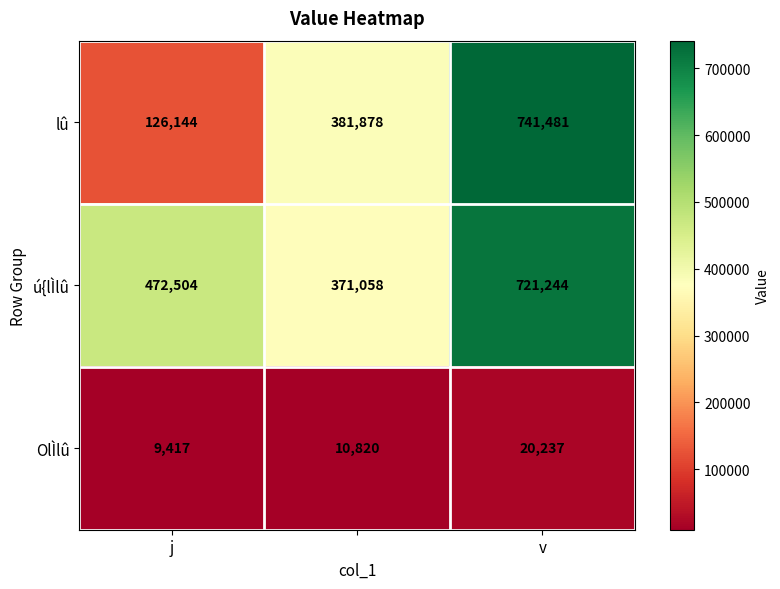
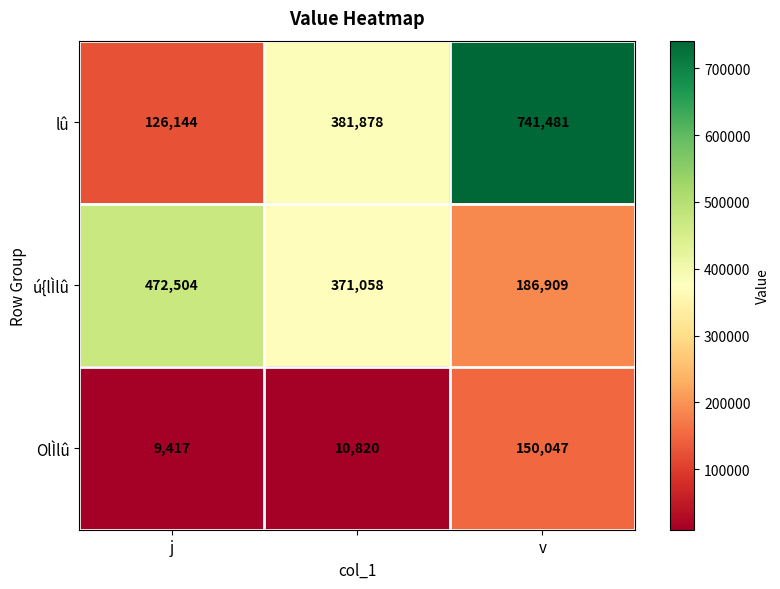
  {
    "lû": {
      "j": "126,144",
      "v": "741,481"
    },
    "ú{lÌlû": {
      "j": "472,504",
-     "v": "721,244"
+     "v": "186,909"
    },
    "OlÌlû": {
      "j": "9,417",
-     "v": "20,237"
+     "v": "150,047"
    }
  }
